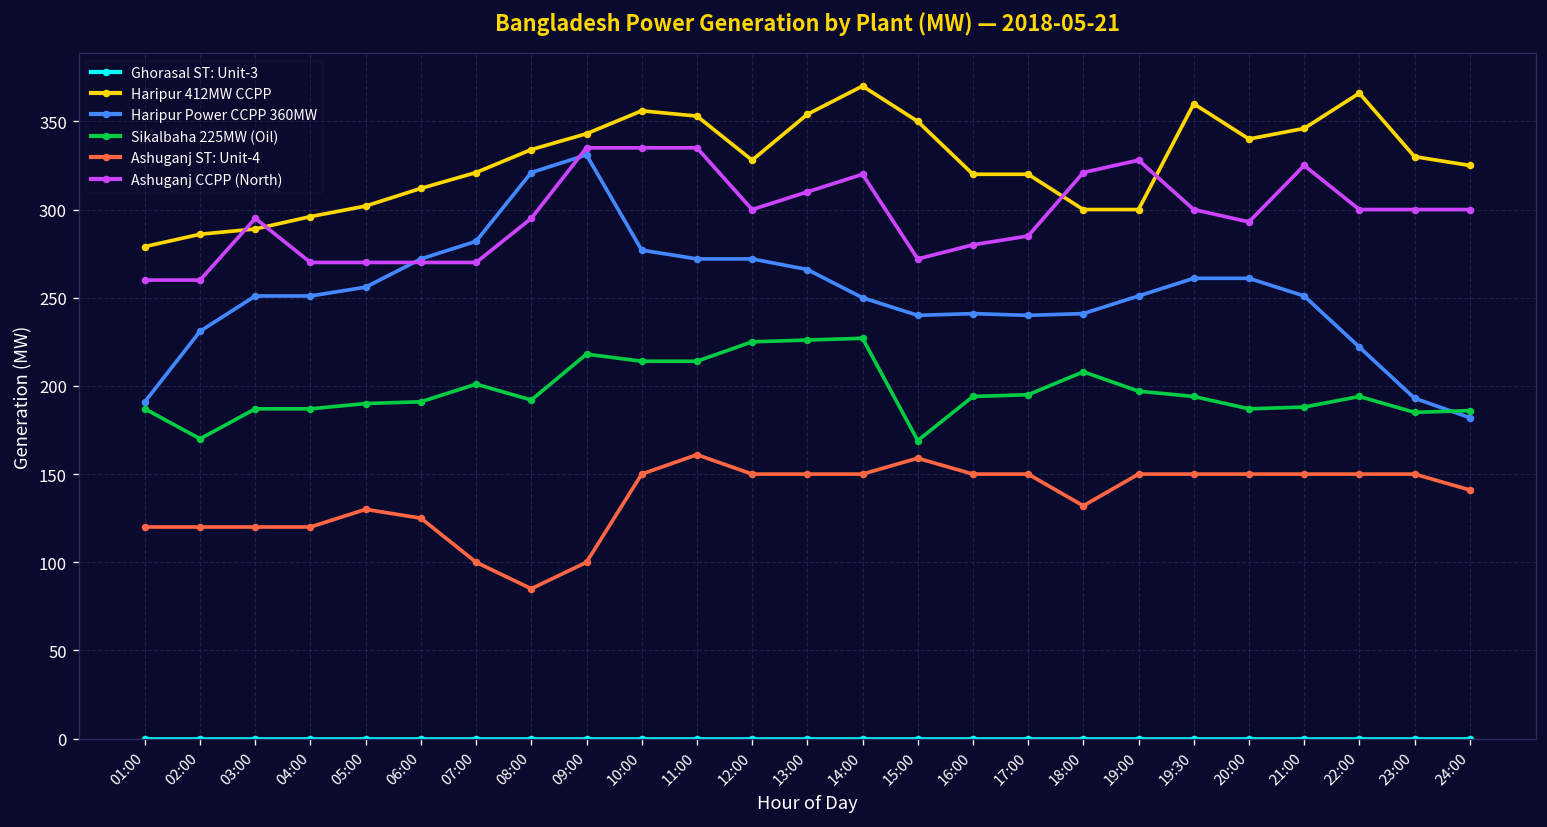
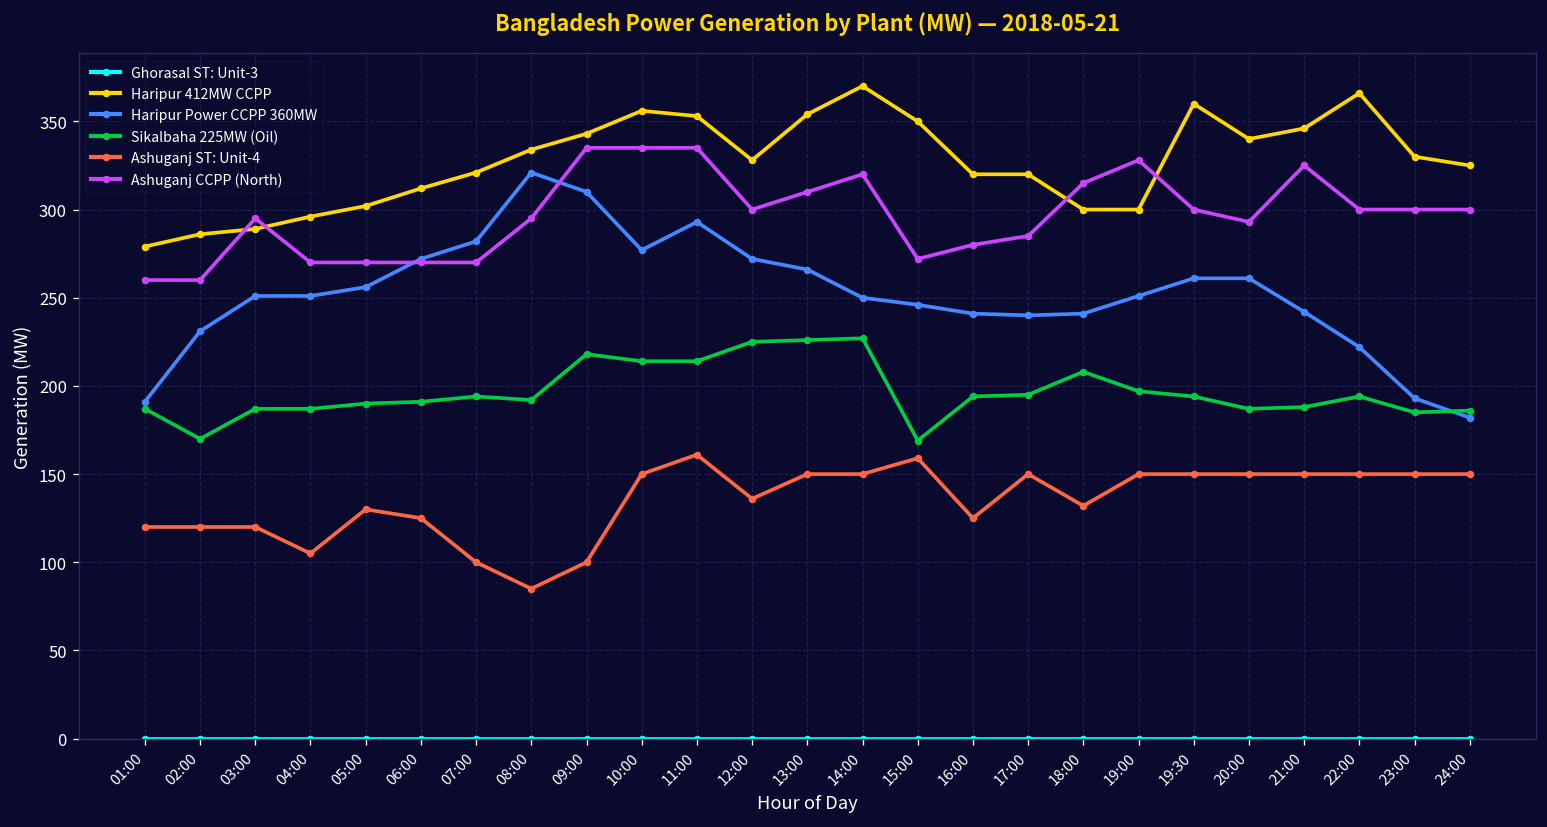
  {
    "Ghorasal ST: Unit-3": {
      "01:00": 0,
      "02:00": 0,
      "03:00": 0,
      "04:00": 0,
      "05:00": 0,
      "06:00": 0,
      "07:00": 0,
      "08:00": 0,
      "09:00": 0,
      "10:00": 0,
      "11:00": 0,
      "12:00": 0,
      "13:00": 0,
      "14:00": 0,
      "15:00": 0,
      "16:00": 0,
      "17:00": 0,
      "18:00": 0,
      "19:00": 0,
      "19:30": 0,
      "20:00": 0,
      "21:00": 0,
      "22:00": 0,
      "23:00": 0,
      "24:00": 0
    },
    "Haripur 412MW CCPP": {
      "01:00": 279,
      "02:00": 286,
      "03:00": 289,
      "04:00": 296,
      "05:00": 302,
      "06:00": 312,
      "07:00": 321,
      "08:00": 334,
      "09:00": 343,
      "10:00": 356,
      "11:00": 353,
      "12:00": 328,
      "13:00": 354,
      "14:00": 370,
      "15:00": 350,
      "16:00": 320,
      "17:00": 320,
      "18:00": 300,
      "19:00": 300,
      "19:30": 360,
      "20:00": 340,
      "21:00": 346,
      "22:00": 366,
      "23:00": 330,
      "24:00": 325
    },
    "Haripur Power CCPP 360MW": {
      "01:00": 191,
      "02:00": 231,
      "03:00": 251,
      "04:00": 251,
      "05:00": 256,
      "06:00": 272,
      "07:00": 282,
      "08:00": 321,
-     "09:00": 331,
+     "09:00": 310,
      "10:00": 277,
-     "11:00": 272,
+     "11:00": 293,
      "12:00": 272,
      "13:00": 266,
      "14:00": 250,
-     "15:00": 240,
+     "15:00": 246,
      "16:00": 241,
      "17:00": 240,
      "18:00": 241,
      "19:00": 251,
      "19:30": 261,
      "20:00": 261,
-     "21:00": 251,
+     "21:00": 242,
      "22:00": 222,
      "23:00": 193,
      "24:00": 182
    },
    "Sikalbaha 225MW (Oil)": {
      "01:00": 187,
      "02:00": 170,
      "03:00": 187,
      "04:00": 187,
      "05:00": 190,
      "06:00": 191,
-     "07:00": 201,
+     "07:00": 194,
      "08:00": 192,
      "09:00": 218,
      "10:00": 214,
      "11:00": 214,
      "12:00": 225,
      "13:00": 226,
      "14:00": 227,
      "15:00": 169,
      "16:00": 194,
      "17:00": 195,
      "18:00": 208,
      "19:00": 197,
      "19:30": 194,
      "20:00": 187,
      "21:00": 188,
      "22:00": 194,
      "23:00": 185,
      "24:00": 186
    },
    "Ashuganj ST: Unit-4": {
      "01:00": 120,
      "02:00": 120,
      "03:00": 120,
-     "04:00": 120,
+     "04:00": 105,
      "05:00": 130,
      "06:00": 125,
      "07:00": 100,
      "08:00": 85,
      "09:00": 100,
      "10:00": 150,
      "11:00": 161,
-     "12:00": 150,
+     "12:00": 136,
      "13:00": 150,
      "14:00": 150,
      "15:00": 159,
-     "16:00": 150,
+     "16:00": 125,
      "17:00": 150,
      "18:00": 132,
      "19:00": 150,
      "19:30": 150,
      "20:00": 150,
      "21:00": 150,
      "22:00": 150,
      "23:00": 150,
-     "24:00": 141
+     "24:00": 150
    },
    "Ashuganj CCPP (North)": {
      "01:00": 260,
      "02:00": 260,
      "03:00": 295,
      "04:00": 270,
      "05:00": 270,
      "06:00": 270,
      "07:00": 270,
      "08:00": 295,
      "09:00": 335,
      "10:00": 335,
      "11:00": 335,
      "12:00": 300,
      "13:00": 310,
      "14:00": 320,
      "15:00": 272,
      "16:00": 280,
      "17:00": 285,
-     "18:00": 321,
+     "18:00": 315,
      "19:00": 328,
      "19:30": 300,
      "20:00": 293,
      "21:00": 325,
      "22:00": 300,
      "23:00": 300,
      "24:00": 300
    }
  }
